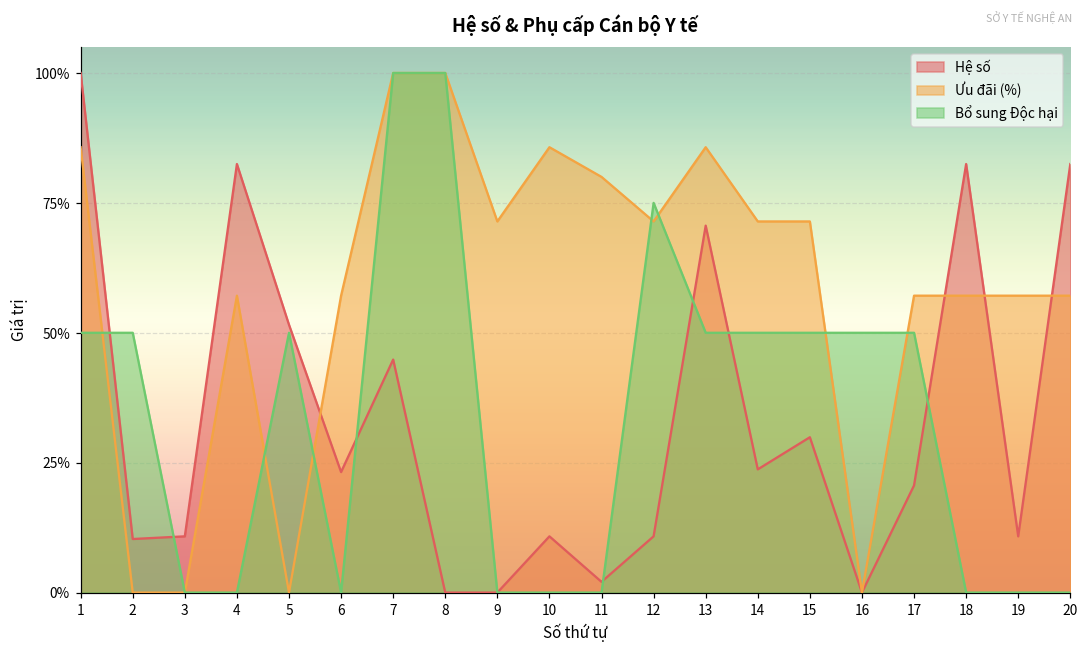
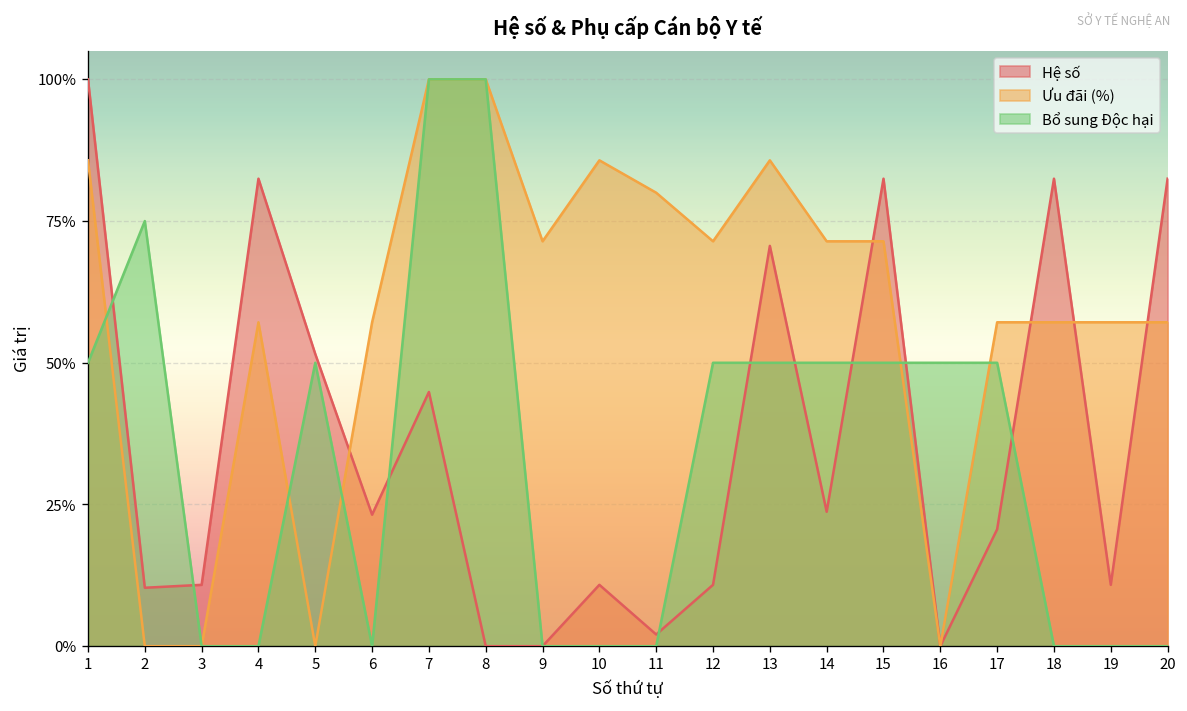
  {
    "Hệ số": {
      "1": "100%",
      "2": "10%",
      "3": "11%",
      "4": "82%",
      "5": "52%",
      "6": "23%",
      "7": "45%",
      "8": "0%",
      "10": "11%",
      "11": "2%",
      "12": "11%",
      "13": "71%",
      "14": "24%",
-     "15": "30%",
+     "15": "82%",
      "17": "21%",
      "18": "82%",
      "19": "11%",
      "20": "82%"
    },
    "Ưu đãi (%)": {
      "1": "86%",
      "2": "0%",
      "4": "57%",
      "5": "0%",
      "6": "57%",
      "9": "71%",
      "10": "86%",
      "11": "80%",
      "12": "71%",
      "13": "86%",
      "14": "71%",
      "15": "71%",
      "17": "57%",
      "18": "57%",
      "19": "57%",
      "20": "57%"
    },
    "Bổ sung Độc hại": {
      "1": "50%",
-     "2": "50%",
+     "2": "75%",
      "4": "0%",
      "5": "50%",
      "6": "0%",
      "10": "0%",
      "11": "0%",
-     "12": "75%",
+     "12": "50%",
      "13": "50%",
      "14": "50%",
      "15": "50%",
      "16": "50%",
      "17": "50%",
      "18": "0%",
      "19": "0%",
      "20": "0%"
    }
  }
